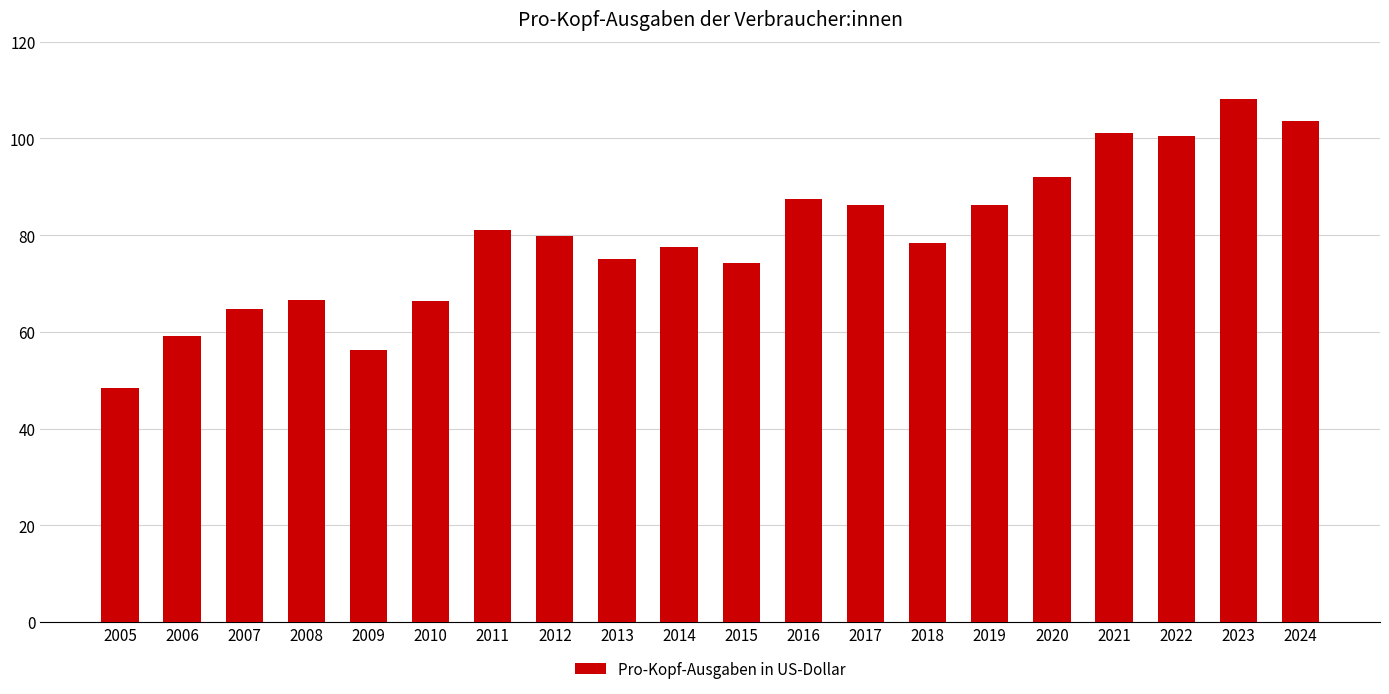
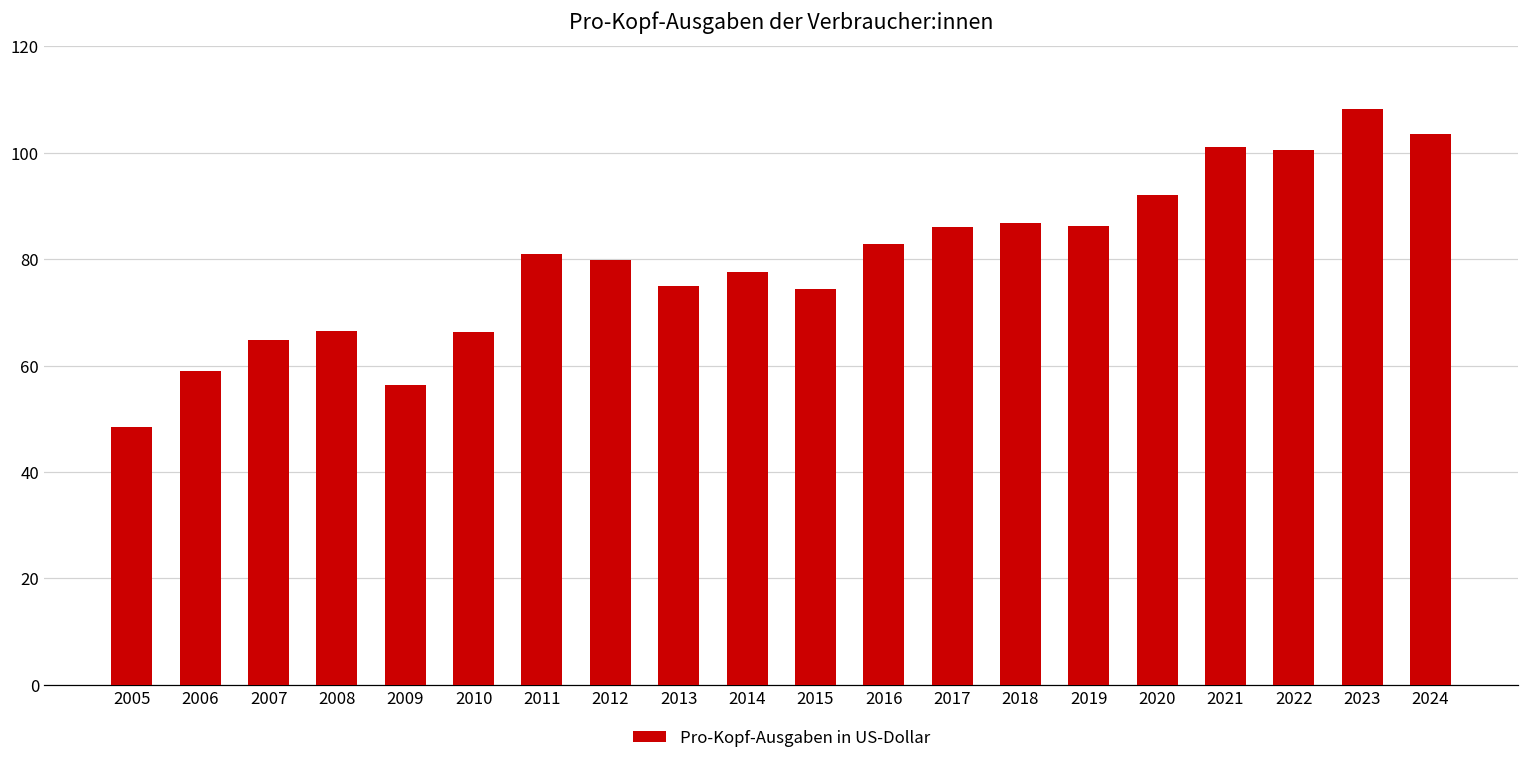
  {
    "2005": 48,
    "2006": 59,
    "2007": 65,
    "2008": 67,
    "2009": 56,
    "2010": 66,
    "2011": 81,
    "2012": 80,
    "2013": 75,
    "2014": 78,
    "2015": 74,
-   "2016": 88,
+   "2016": 83,
    "2017": 86,
-   "2018": 78,
+   "2018": 87,
    "2019": 86,
    "2020": 92,
    "2021": 101,
    "2022": 100,
    "2023": 108,
    "2024": 104
  }
